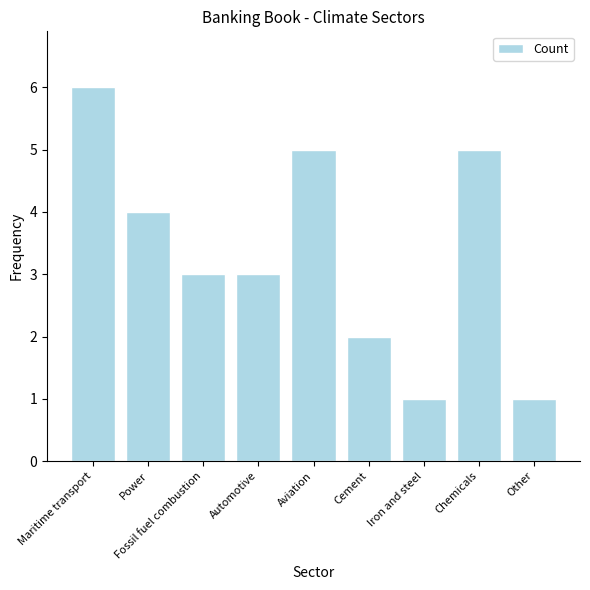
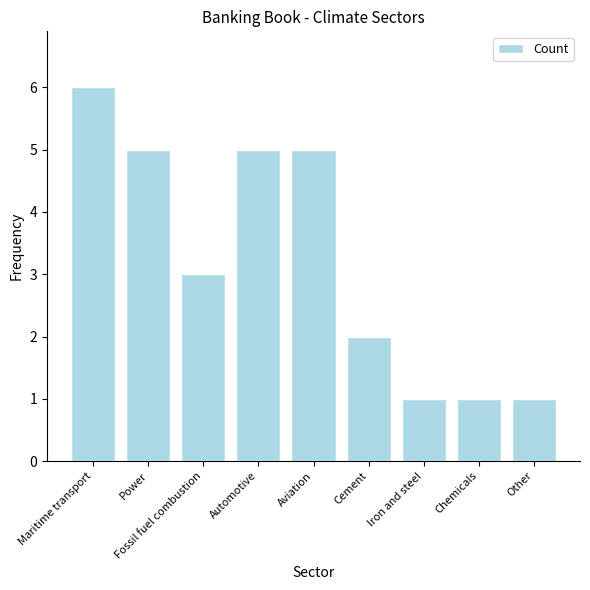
  {
    "Maritime transport": 6,
-   "Power": 4,
+   "Power": 5,
    "Fossil fuel combustion": 3,
-   "Automotive": 3,
+   "Automotive": 5,
    "Aviation": 5,
    "Cement": 2,
    "Iron and steel": 1,
-   "Chemicals": 5,
+   "Chemicals": 1,
    "Other": 1
  }
